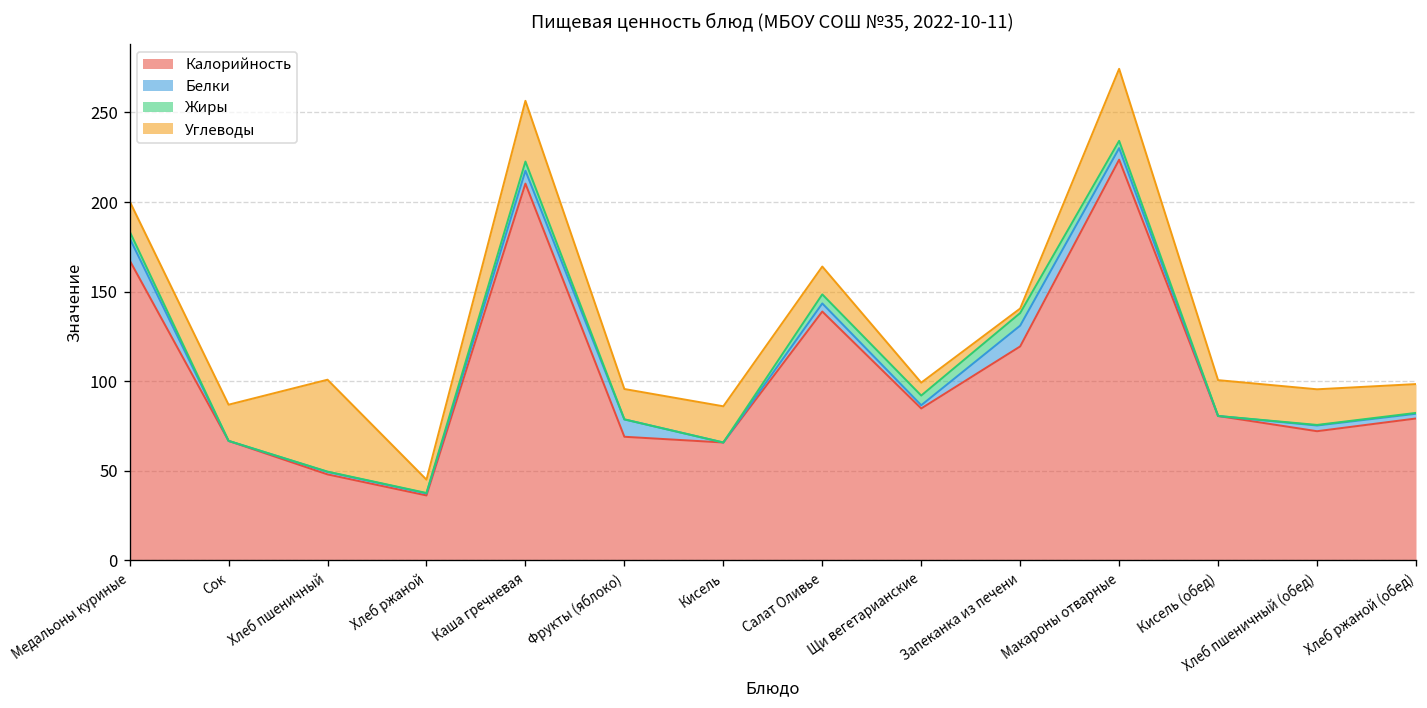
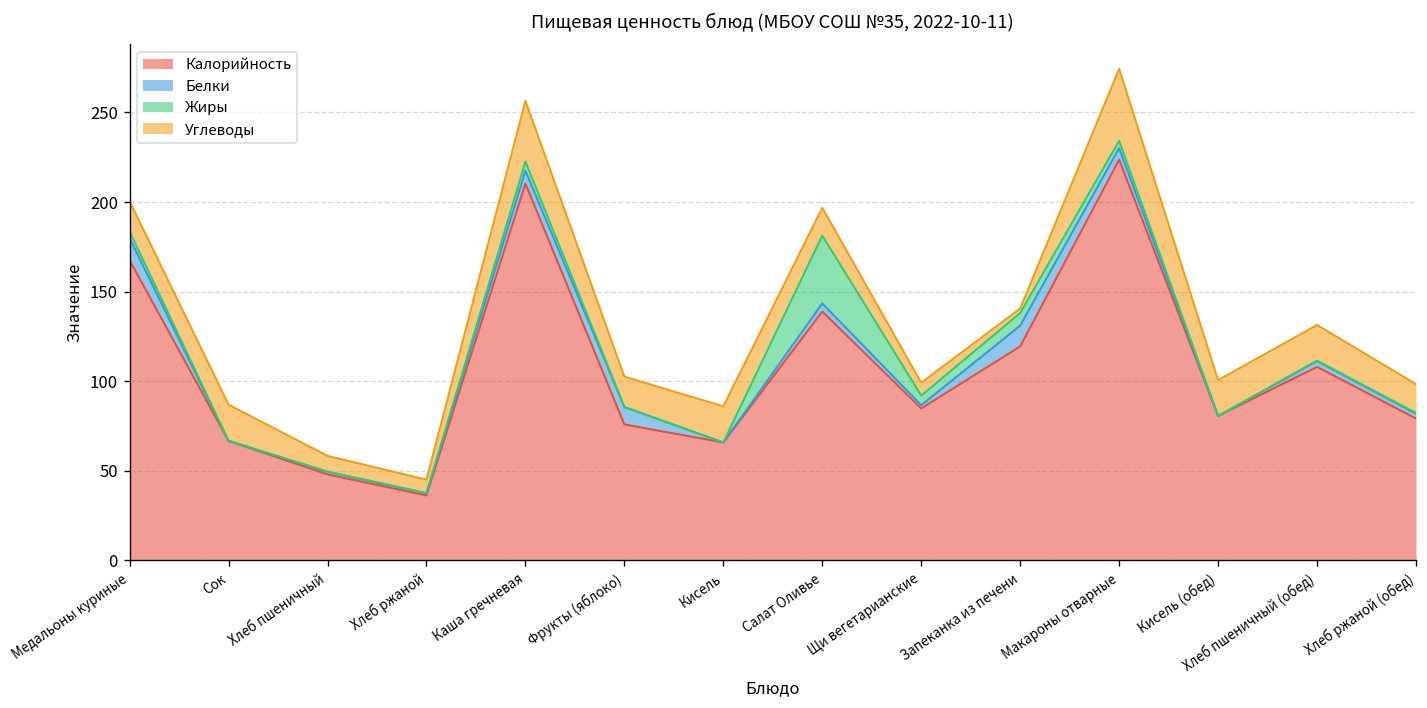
  {
    "Калорийность": {
      "Медальоны куриные": 167,
      "Каша гречневая": 210,
-     "Фрукты (яблоко)": 69,
+     "Фрукты (яблоко)": 76,
      "Салат Оливье": 139,
      "Щи вегетарианские": 85,
      "Запеканка из печени": 119,
      "Макароны отварные": 224,
-     "Хлеб пшеничный (обед)": 72,
+     "Хлеб пшеничный (обед)": 108,
      "Хлеб ржаной (обед)": 79
    },
    "Белки": {
      "Медальоны куриные": 12,
      "Каша гречневая": 7,
      "Салат Оливье": 5,
      "Щи вегетарианские": 2,
      "Запеканка из печени": 12,
      "Макароны отварные": 6
    },
    "Жиры": {
      "Медальоны куриные": 4,
      "Каша гречневая": 5,
-     "Салат Оливье": 5,
+     "Салат Оливье": 38,
      "Щи вегетарианские": 5,
      "Запеканка из печени": 7,
      "Макароны отварные": 4
    },
    "Углеводы": {
      "Медальоны куриные": 17,
      "Сок": 20,
-     "Хлеб пшеничный": 51,
+     "Хлеб пшеничный": 9,
      "Хлеб ржаной": 7,
      "Каша гречневая": 34,
      "Фрукты (яблоко)": 17,
      "Кисель": 20,
      "Салат Оливье": 16,
      "Щи вегетарианские": 7,
      "Запеканка из печени": 3,
      "Макароны отварные": 40,
      "Кисель (обед)": 20,
      "Хлеб пшеничный (обед)": 20,
      "Хлеб ржаной (обед)": 16
    }
  }
